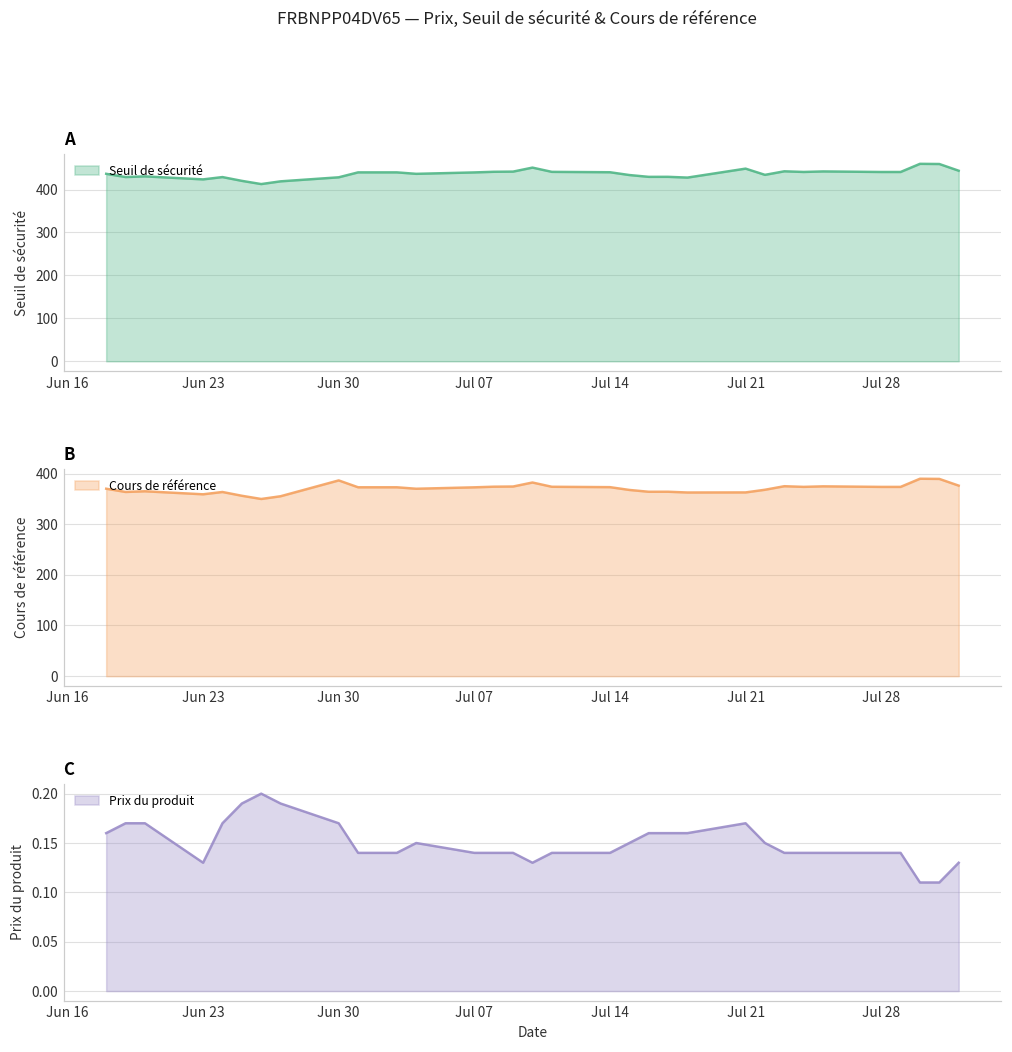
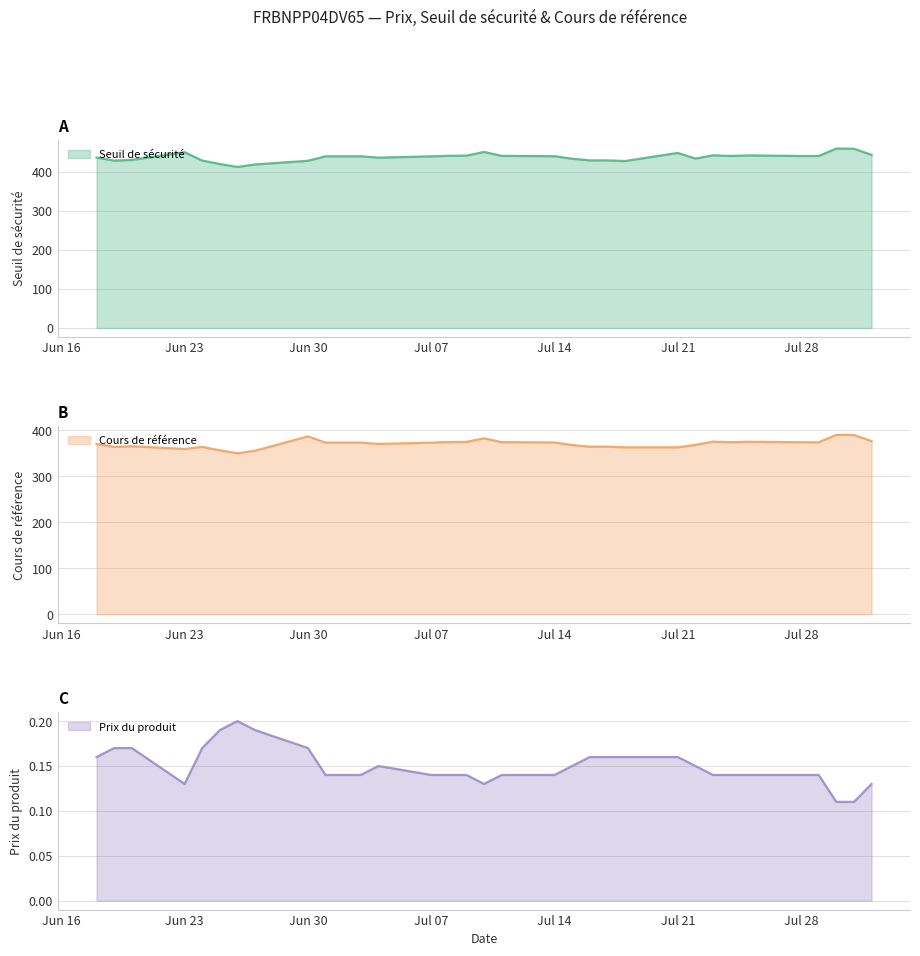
  {
    "A": {
-     "Jun 23": 420,
+     "Jun 23": 450,
      "Jun 30": 430,
      "Jul 07": 440,
      "Jul 14": 440,
      "Jul 21": 450,
      "Jul 28": 440
    },
    "B": {
      "Jun 23": 360,
      "Jun 30": 390,
      "Jul 07": 370,
      "Jul 14": 370,
      "Jul 21": 360,
      "Jul 28": 370
    },
    "C": {
      "Jun 23": 0.13,
      "Jun 30": 0.17,
      "Jul 07": 0.14,
      "Jul 14": 0.14,
-     "Jul 21": 0.17,
+     "Jul 21": 0.16,
      "Jul 28": 0.14
    }
  }
